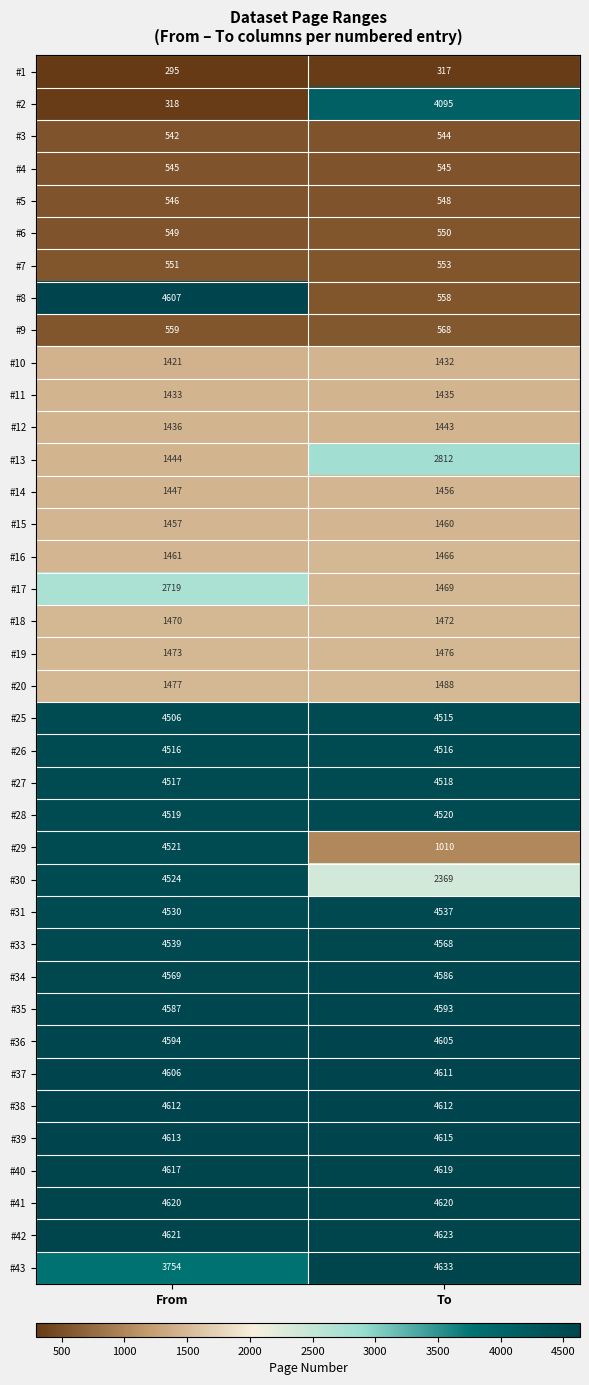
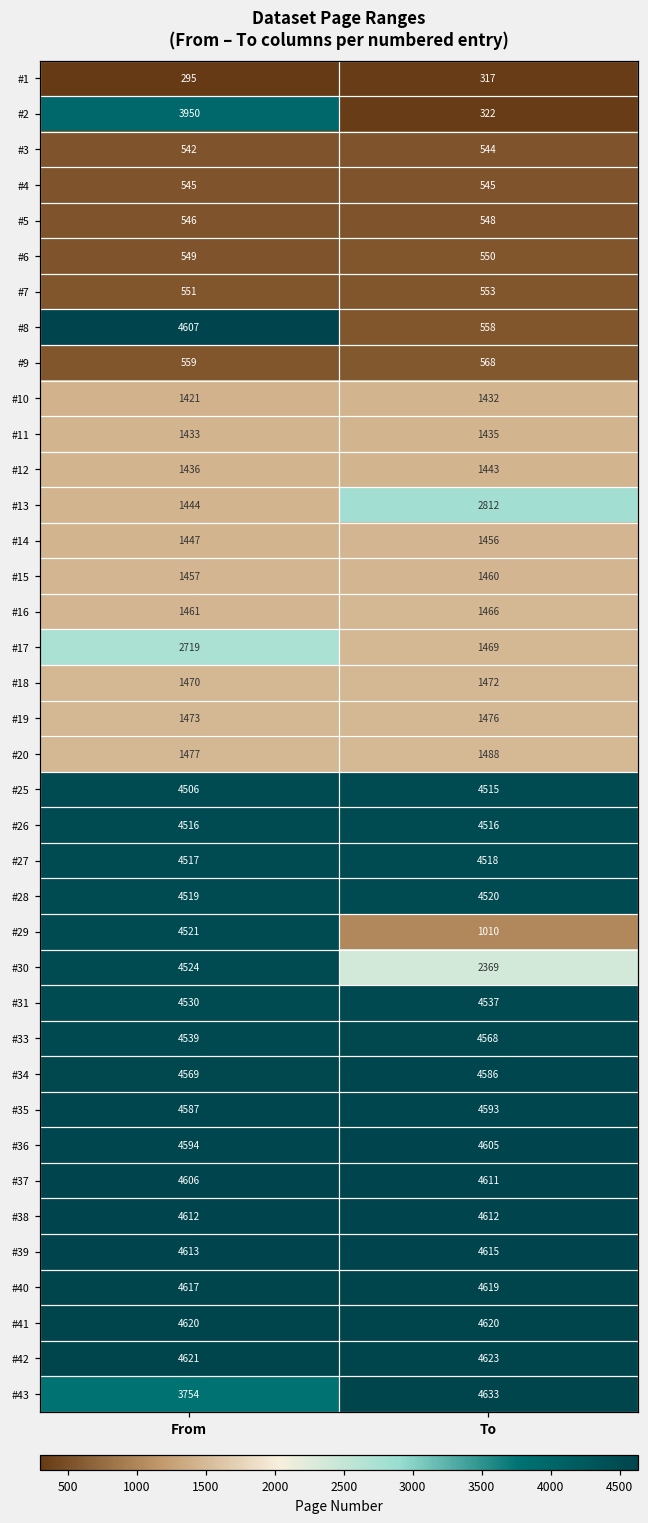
  {
    "#1": {
      "From": 295,
      "To": 317
    },
    "#2": {
-     "From": 318,
-     "To": 4095
+     "From": 3950,
+     "To": 322
    },
    "#3": {
      "From": 542,
      "To": 544
    },
    "#4": {
      "From": 545,
      "To": 545
    },
    "#5": {
      "From": 546,
      "To": 548
    },
    "#6": {
      "From": 549,
      "To": 550
    },
    "#7": {
      "From": 551,
      "To": 553
    },
    "#8": {
      "From": 4607,
      "To": 558
    },
    "#9": {
      "From": 559,
      "To": 568
    },
    "#10": {
      "From": 1421,
      "To": 1432
    },
    "#11": {
      "From": 1433,
      "To": 1435
    },
    "#12": {
      "From": 1436,
      "To": 1443
    },
    "#13": {
      "From": 1444,
      "To": 2812
    },
    "#14": {
      "From": 1447,
      "To": 1456
    },
    "#15": {
      "From": 1457,
      "To": 1460
    },
    "#16": {
      "From": 1461,
      "To": 1466
    },
    "#17": {
      "From": 2719,
      "To": 1469
    },
    "#18": {
      "From": 1470,
      "To": 1472
    },
    "#19": {
      "From": 1473,
      "To": 1476
    },
    "#20": {
      "From": 1477,
      "To": 1488
    },
    "#25": {
      "From": 4506,
      "To": 4515
    },
    "#26": {
      "From": 4516,
      "To": 4516
    },
    "#27": {
      "From": 4517,
      "To": 4518
    },
    "#28": {
      "From": 4519,
      "To": 4520
    },
    "#29": {
      "From": 4521,
      "To": 1010
    },
    "#30": {
      "From": 4524,
      "To": 2369
    },
    "#31": {
      "From": 4530,
      "To": 4537
    },
    "#33": {
      "From": 4539,
      "To": 4568
    },
    "#34": {
      "From": 4569,
      "To": 4586
    },
    "#35": {
      "From": 4587,
      "To": 4593
    },
    "#36": {
      "From": 4594,
      "To": 4605
    },
    "#37": {
      "From": 4606,
      "To": 4611
    },
    "#38": {
      "From": 4612,
      "To": 4612
    },
    "#39": {
      "From": 4613,
      "To": 4615
    },
    "#40": {
      "From": 4617,
      "To": 4619
    },
    "#41": {
      "From": 4620,
      "To": 4620
    },
    "#42": {
      "From": 4621,
      "To": 4623
    },
    "#43": {
      "From": 3754,
      "To": 4633
    }
  }
